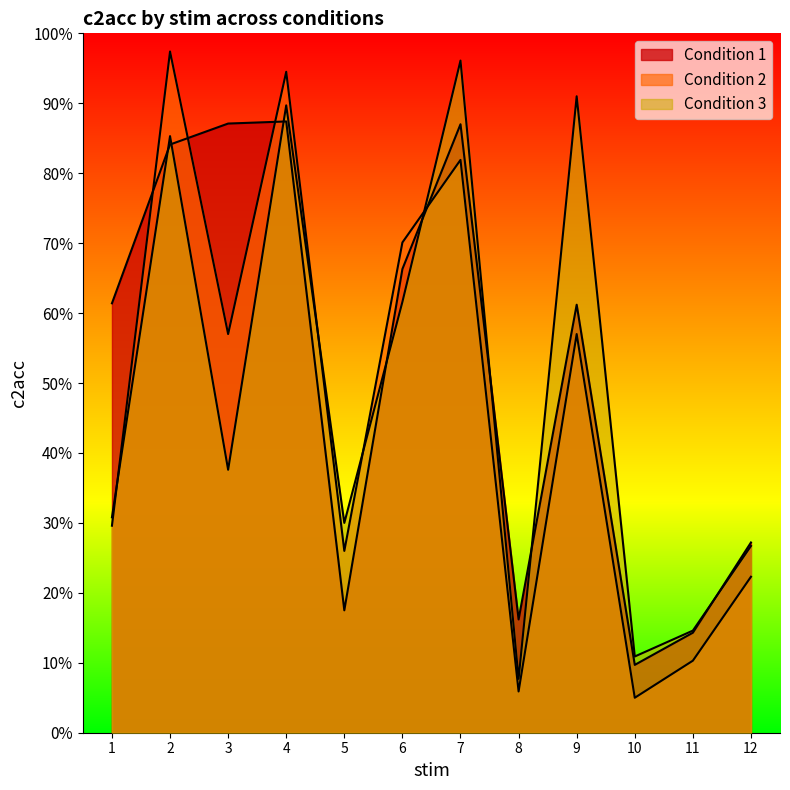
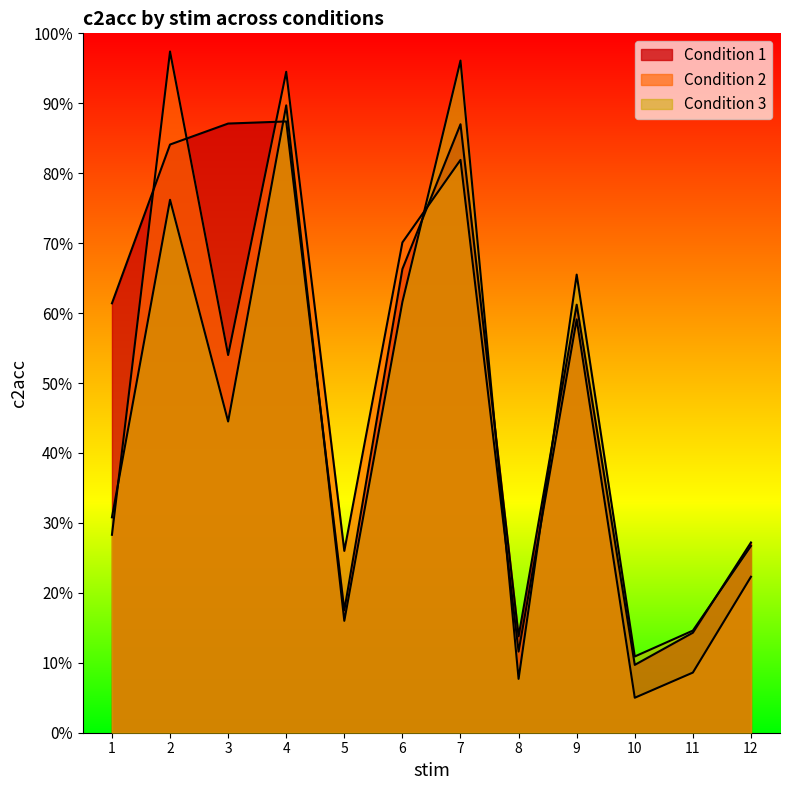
  {
    "Condition 1": {
      "1": "61%",
      "2": "84%",
      "3": "87%",
      "4": "87%",
      "5": "18%",
      "6": "66%",
      "7": "87%",
-     "8": "16%",
+     "8": "14%",
      "9": "61%",
      "10": "10%",
      "12": "27%"
    },
    "Condition 2": {
-     "1": "30%",
+     "1": "28%",
      "2": "97%",
-     "3": "57%",
+     "3": "54%",
      "4": "95%",
      "5": "26%",
      "6": "70%",
      "7": "82%",
-     "8": "6%",
-     "9": "57%",
+     "8": "12%",
+     "9": "59%",
      "10": "5%",
-     "11": "10%",
+     "11": "9%",
      "12": "22%"
    },
    "Condition 3": {
      "1": "31%",
-     "2": "85%",
-     "3": "38%",
+     "2": "76%",
+     "3": "45%",
      "4": "90%",
-     "5": "30%",
+     "5": "16%",
      "6": "62%",
      "7": "96%",
      "8": "8%",
-     "9": "91%",
+     "9": "66%",
      "10": "11%",
      "12": "27%"
    }
  }
